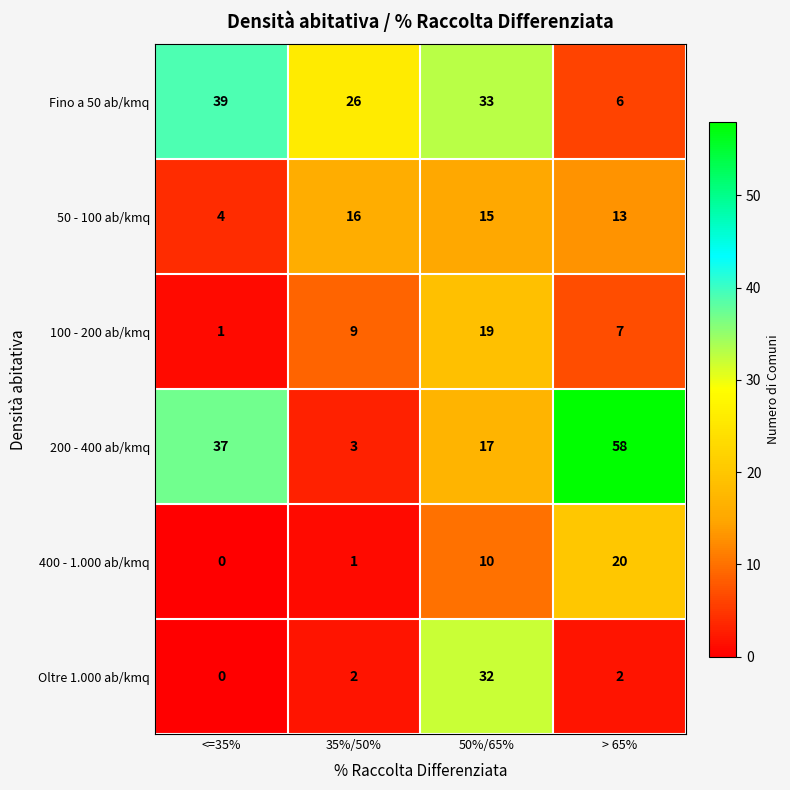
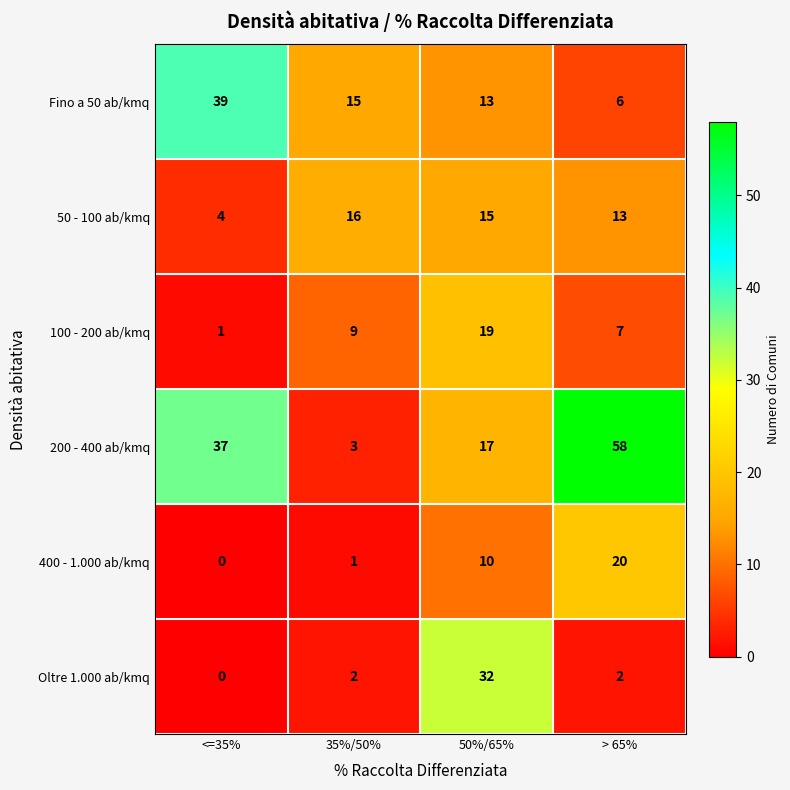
  {
    "Fino a 50 ab/kmq": {
      "<=35%": 39,
-     "35%/50%": 26,
-     "50%/65%": 33,
+     "35%/50%": 15,
+     "50%/65%": 13,
      "> 65%": 6
    },
    "50 - 100 ab/kmq": {
      "<=35%": 4,
      "35%/50%": 16,
      "50%/65%": 15,
      "> 65%": 13
    },
    "100 - 200 ab/kmq": {
      "<=35%": 1,
      "35%/50%": 9,
      "50%/65%": 19,
      "> 65%": 7
    },
    "200 - 400 ab/kmq": {
      "<=35%": 37,
      "35%/50%": 3,
      "50%/65%": 17,
      "> 65%": 58
    },
    "400 - 1.000 ab/kmq": {
      "<=35%": 0,
      "35%/50%": 1,
      "50%/65%": 10,
      "> 65%": 20
    },
    "Oltre 1.000 ab/kmq": {
      "<=35%": 0,
      "35%/50%": 2,
      "50%/65%": 32,
      "> 65%": 2
    }
  }
